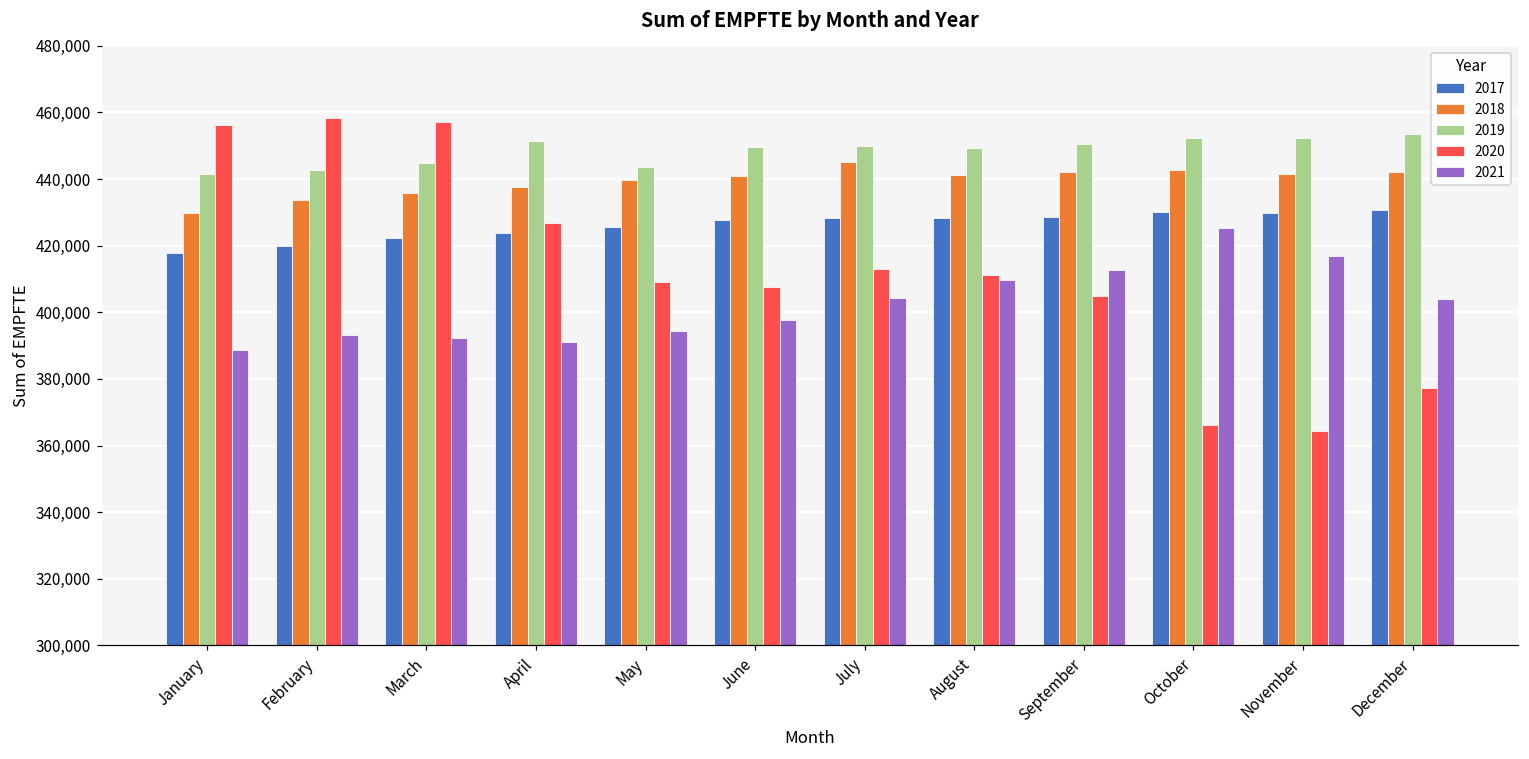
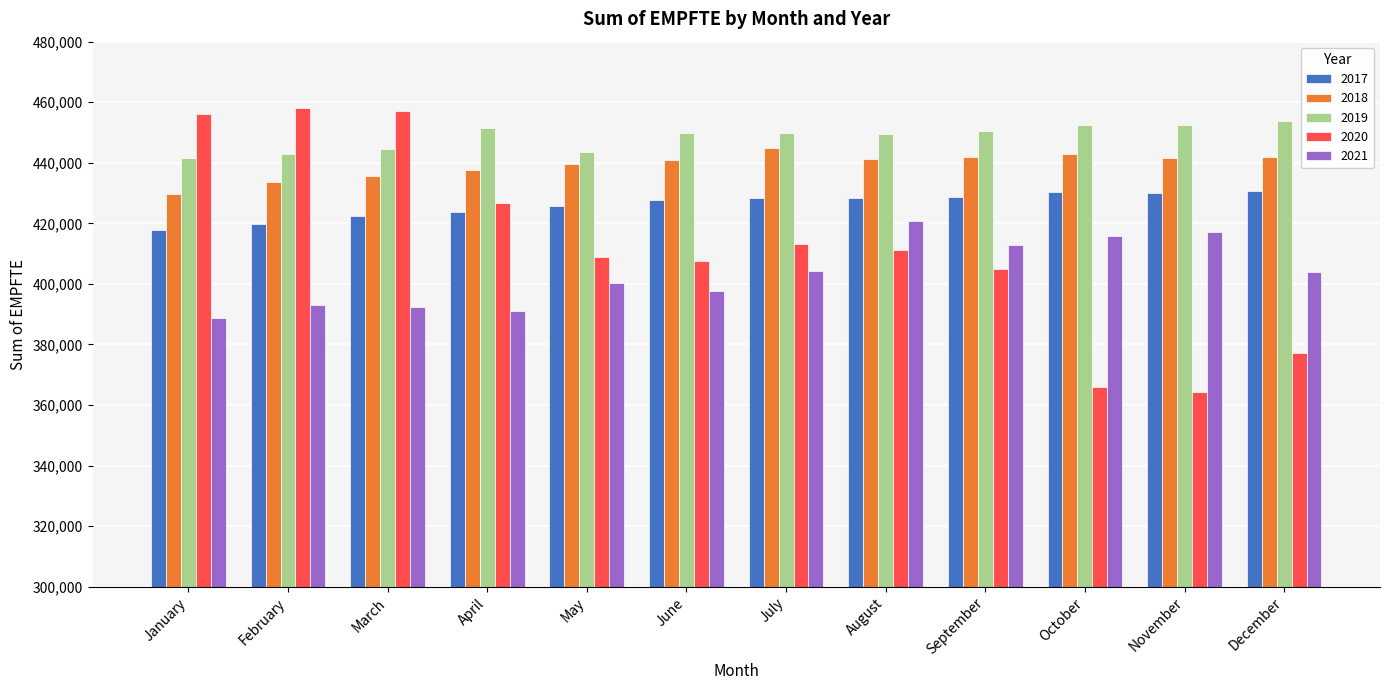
  {
    "2017": {
      "January": "418,000",
      "February": "420,000",
      "March": "422,000",
      "April": "424,000",
      "May": "426,000",
      "June": "428,000",
      "July": "428,000",
      "August": "428,000",
      "September": "429,000",
      "October": "430,000",
      "November": "430,000",
      "December": "431,000"
    },
    "2019": {
      "January": "442,000",
      "February": "443,000",
      "March": "445,000",
      "April": "452,000",
      "May": "444,000",
      "June": "450,000",
      "July": "450,000",
      "August": "449,000",
      "September": "450,000",
      "October": "452,000",
      "November": "452,000",
      "December": "454,000"
    },
    "2021": {
      "January": "389,000",
      "February": "393,000",
      "March": "392,000",
      "April": "391,000",
-     "May": "394,000",
+     "May": "400,000",
      "June": "398,000",
      "July": "404,000",
-     "August": "410,000",
+     "August": "421,000",
      "September": "413,000",
-     "October": "425,000",
+     "October": "416,000",
      "November": "417,000",
      "December": "404,000"
    }
  }
